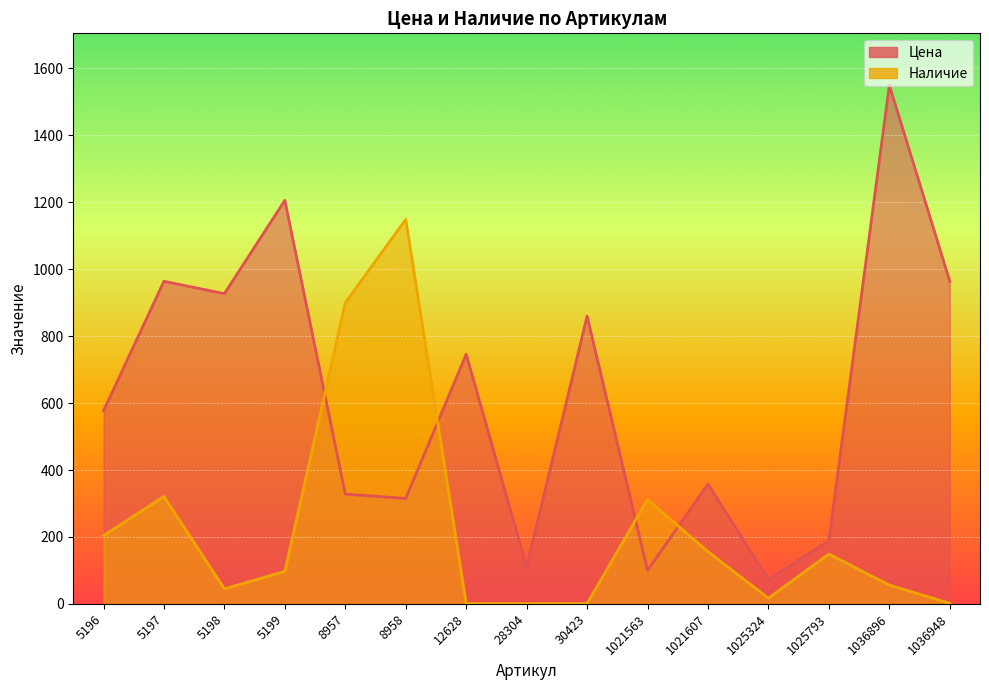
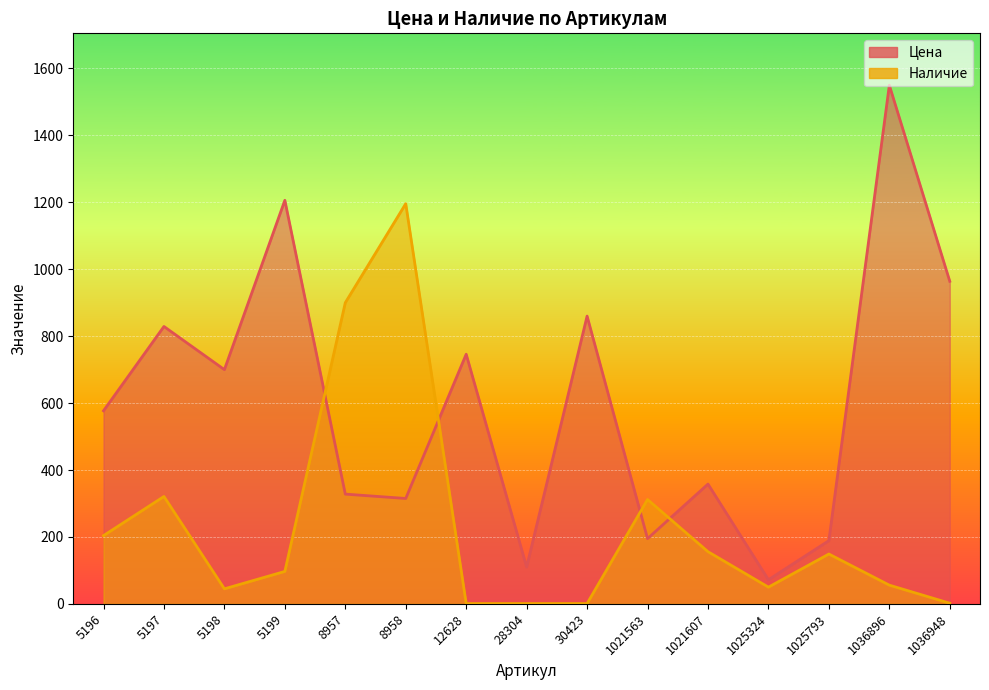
  {
    "Цена": {
      "5196": 580,
-     "5197": 960,
-     "5198": 930,
+     "5197": 830,
+     "5198": 700,
      "5199": 1210,
      "8957": 330,
      "8958": 320,
      "12628": 750,
      "28304": 110,
      "30423": 860,
-     "1021563": 100,
+     "1021563": 200,
      "1021607": 360,
      "1025324": 70,
      "1025793": 190,
      "1036948": 960
    },
    "Наличие": {
      "5196": 200,
      "5197": 320,
      "5198": 50,
      "5199": 100,
      "8957": 900,
-     "8958": 1150,
+     "8958": 1200,
      "12628": 0,
      "28304": 0,
      "30423": 0,
      "1021563": 310,
      "1021607": 160,
-     "1025324": 20,
+     "1025324": 50,
      "1025793": 150,
      "1036896": 60,
      "1036948": 0
    }
  }
